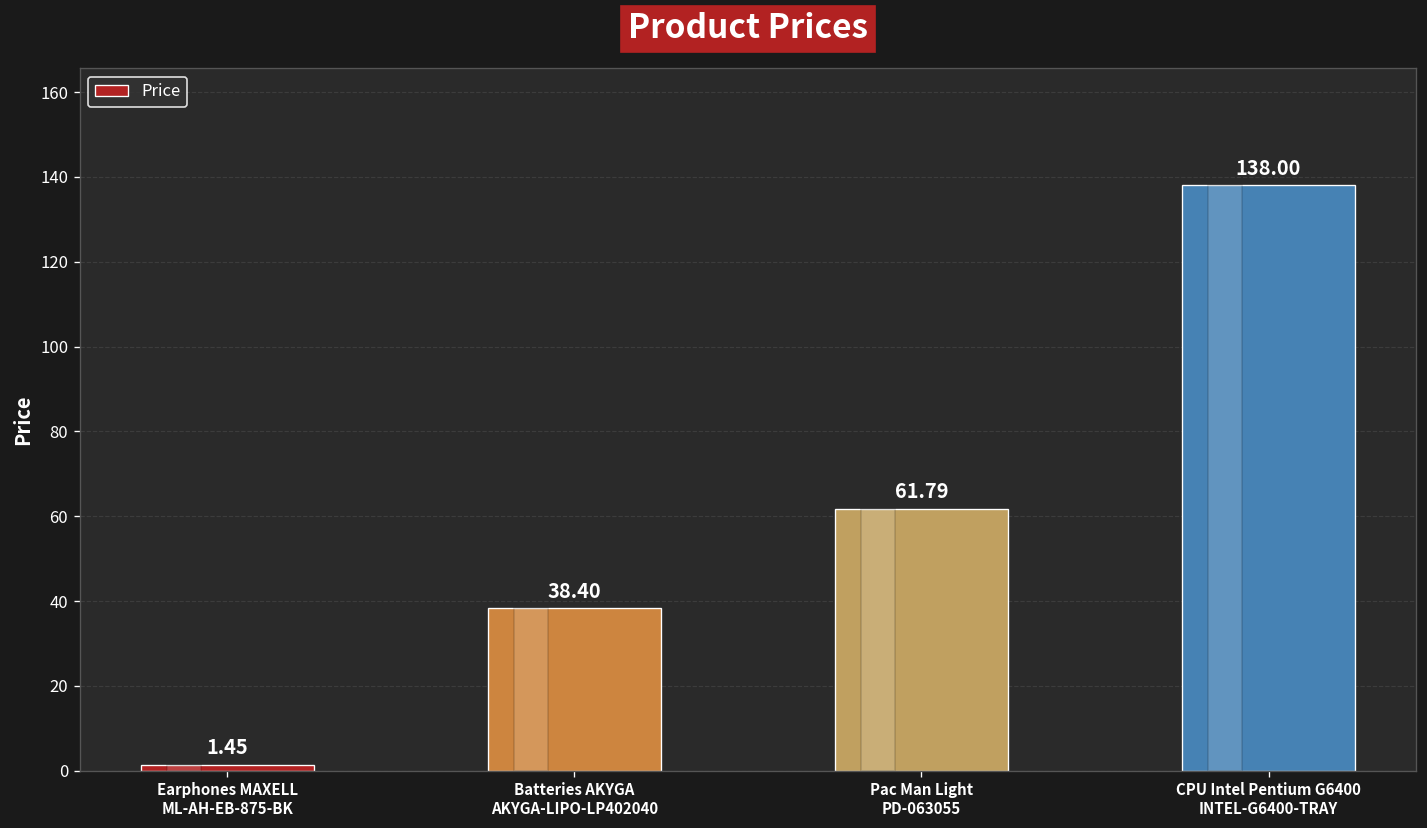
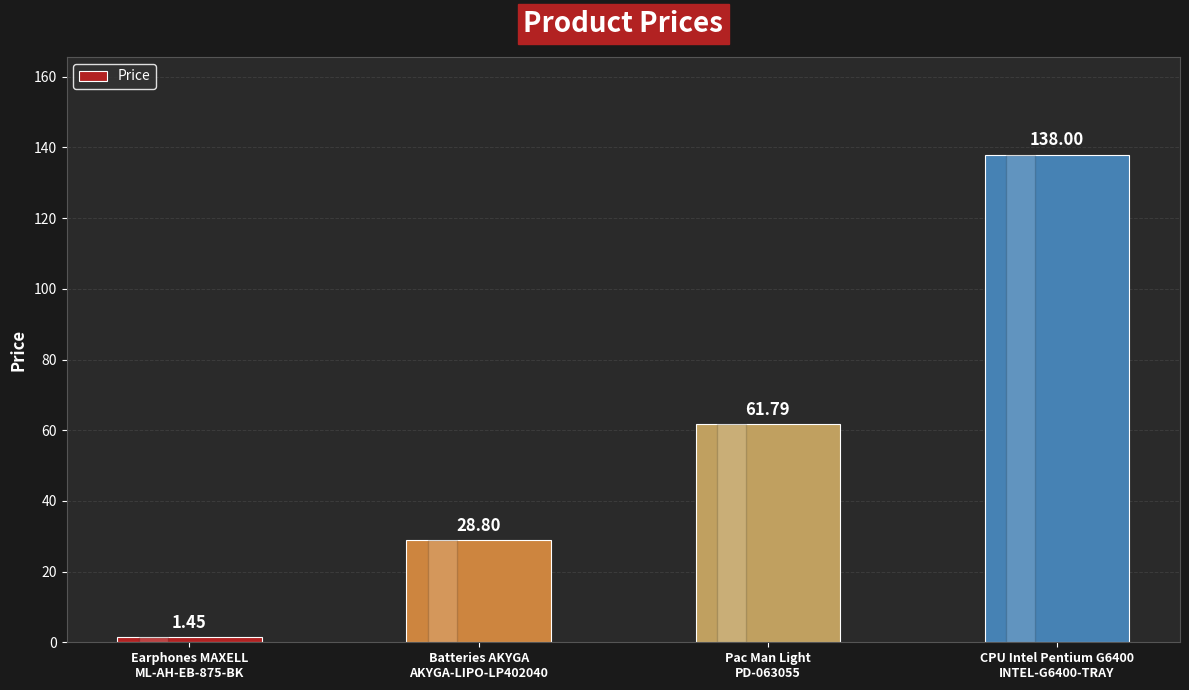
  {
    "Earphones MAXELL ML-AH-EB-875-BK": 1.45,
-   "Batteries AKYGA AKYGA-LIPO-LP402040": 38.40,
+   "Batteries AKYGA AKYGA-LIPO-LP402040": 28.80,
    "Pac Man Light PD-063055": 61.79,
    "CPU Intel Pentium G6400 INTEL-G6400-TRAY": 138.00
  }
